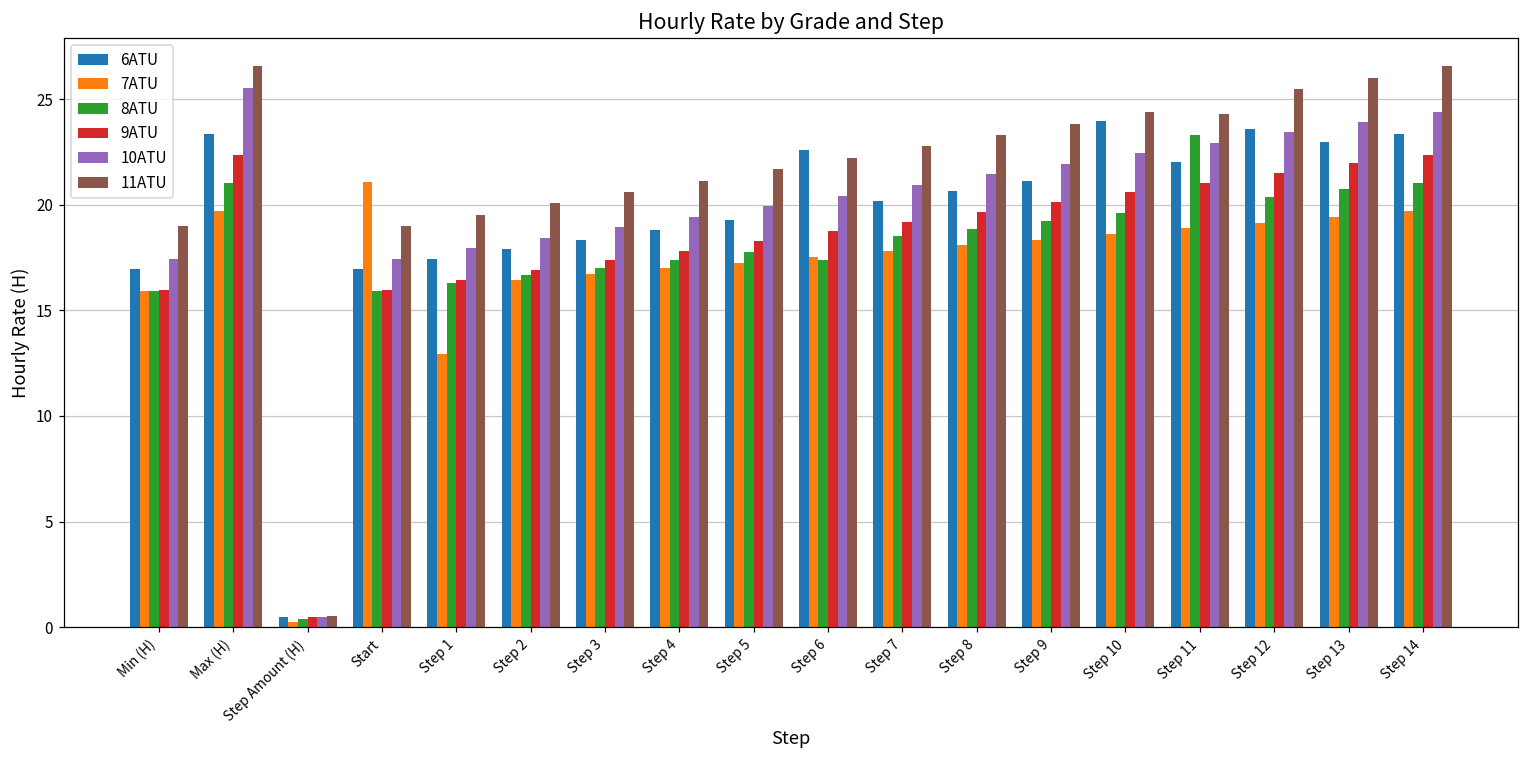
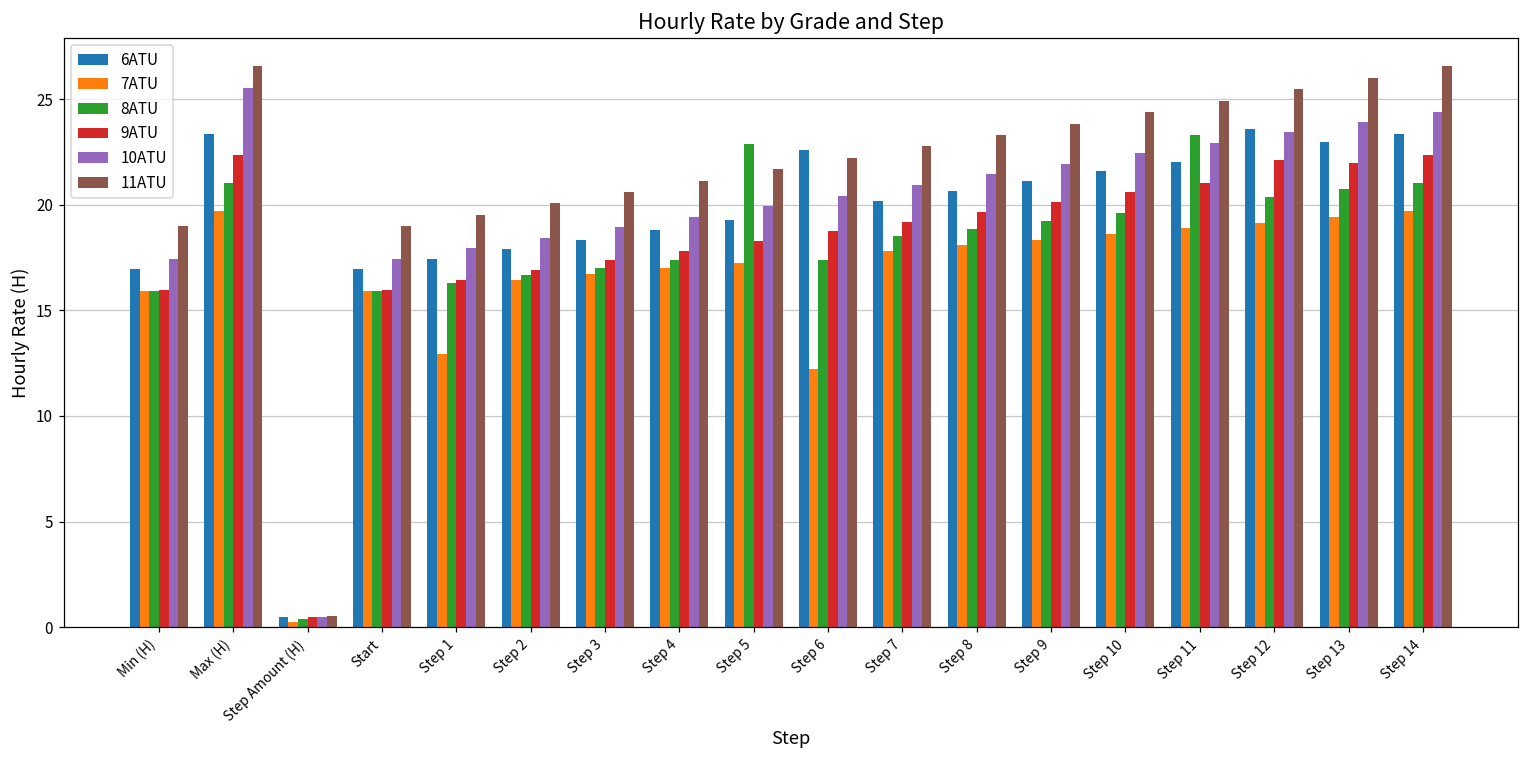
  {
    "6ATU": {
      "Min (H)": 17.0,
      "Max (H)": 23.4,
      "Step Amount (H)": 0.5,
      "Start": 17.0,
      "Step 1": 17.4,
      "Step 2": 17.9,
      "Step 3": 18.4,
      "Step 4": 18.8,
      "Step 5": 19.3,
      "Step 6": 22.6,
      "Step 7": 20.2,
      "Step 8": 20.7,
      "Step 9": 21.1,
-     "Step 10": 24.0,
+     "Step 10": 21.6,
      "Step 11": 22.0,
      "Step 12": 23.6,
      "Step 13": 23.0,
      "Step 14": 23.4
    },
    "7ATU": {
      "Min (H)": 15.9,
      "Max (H)": 19.7,
      "Step Amount (H)": 0.3,
-     "Start": 21.1,
+     "Start": 15.9,
      "Step 1": 12.9,
      "Step 2": 16.5,
      "Step 3": 16.7,
      "Step 4": 17.0,
      "Step 5": 17.3,
-     "Step 6": 17.5,
+     "Step 6": 12.2,
      "Step 7": 17.8,
      "Step 8": 18.1,
      "Step 9": 18.3,
      "Step 10": 18.6,
      "Step 11": 18.9,
      "Step 12": 19.2,
      "Step 13": 19.4,
      "Step 14": 19.7
    },
    "8ATU": {
      "Min (H)": 15.9,
      "Max (H)": 21.0,
      "Step Amount (H)": 0.4,
      "Start": 15.9,
      "Step 1": 16.3,
      "Step 2": 16.7,
      "Step 3": 17.0,
      "Step 4": 17.4,
-     "Step 5": 17.8,
+     "Step 5": 22.9,
      "Step 6": 17.4,
      "Step 7": 18.5,
      "Step 8": 18.9,
      "Step 9": 19.2,
      "Step 10": 19.6,
      "Step 11": 23.3,
      "Step 12": 20.4,
      "Step 13": 20.7,
      "Step 14": 21.0
    },
    "9ATU": {
      "Min (H)": 16.0,
      "Max (H)": 22.4,
      "Step Amount (H)": 0.5,
      "Start": 16.0,
      "Step 1": 16.4,
      "Step 2": 16.9,
      "Step 3": 17.4,
      "Step 4": 17.8,
      "Step 5": 18.3,
      "Step 6": 18.7,
      "Step 7": 19.2,
      "Step 8": 19.7,
      "Step 9": 20.1,
      "Step 10": 20.6,
      "Step 11": 21.0,
-     "Step 12": 21.5,
+     "Step 12": 22.1,
      "Step 13": 22.0,
      "Step 14": 22.4
    },
    "10ATU": {
      "Min (H)": 17.4,
      "Max (H)": 25.5,
      "Step Amount (H)": 0.5,
      "Start": 17.4,
      "Step 1": 17.9,
      "Step 2": 18.4,
      "Step 3": 18.9,
      "Step 4": 19.4,
      "Step 5": 19.9,
      "Step 6": 20.4,
      "Step 7": 20.9,
      "Step 8": 21.4,
      "Step 9": 21.9,
      "Step 10": 22.4,
      "Step 11": 22.9,
      "Step 12": 23.4,
      "Step 13": 23.9,
      "Step 14": 24.4
    },
    "11ATU": {
      "Min (H)": 19.0,
      "Max (H)": 26.6,
      "Step Amount (H)": 0.5,
      "Start": 19.0,
      "Step 1": 19.5,
      "Step 2": 20.1,
      "Step 3": 20.6,
      "Step 4": 21.1,
      "Step 5": 21.7,
      "Step 6": 22.2,
      "Step 7": 22.8,
      "Step 8": 23.3,
      "Step 9": 23.8,
      "Step 10": 24.4,
-     "Step 11": 24.3,
+     "Step 11": 24.9,
      "Step 12": 25.5,
      "Step 13": 26.0,
      "Step 14": 26.6
    }
  }
